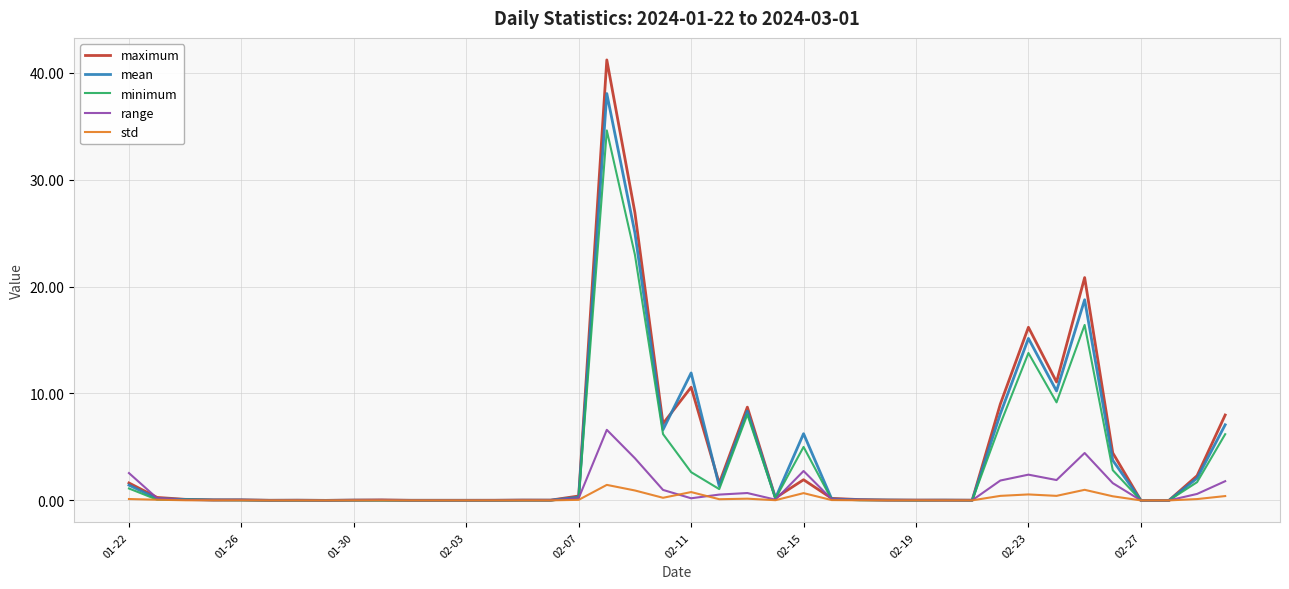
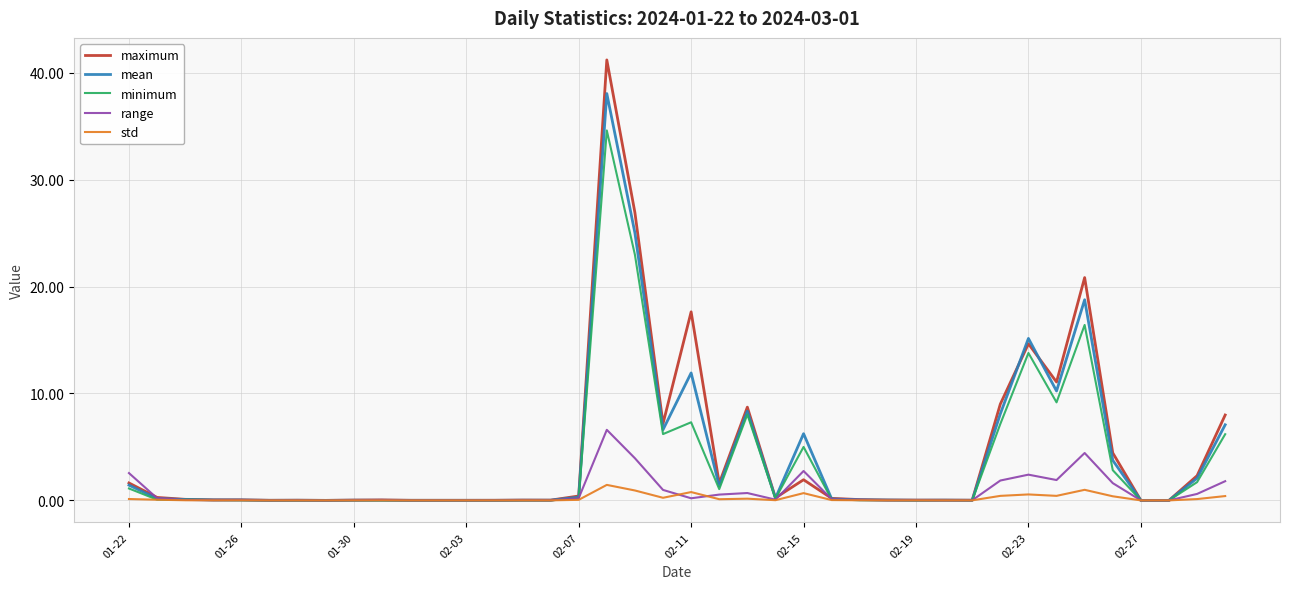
  {
    "maximum": {
-     "02-11": 10.6,
+     "02-11": 17.6,
      "02-15": 1.9,
-     "02-23": 16.2
+     "02-23": 14.6
    },
    "mean": {
      "02-11": 11.9,
      "02-15": 6.2,
      "02-23": 15.2
    },
    "minimum": {
      "01-22": 1.1,
-     "02-11": 2.6,
+     "02-11": 7.3,
      "02-15": 5.0,
      "02-23": 13.8
    },
    "range": {
      "01-22": 2.6,
      "02-11": 0.2,
      "02-15": 2.7,
      "02-23": 2.4
    },
    "std": {
      "01-22": 0.1,
      "02-11": 0.8,
      "02-15": 0.7,
      "02-23": 0.6
    }
  }
